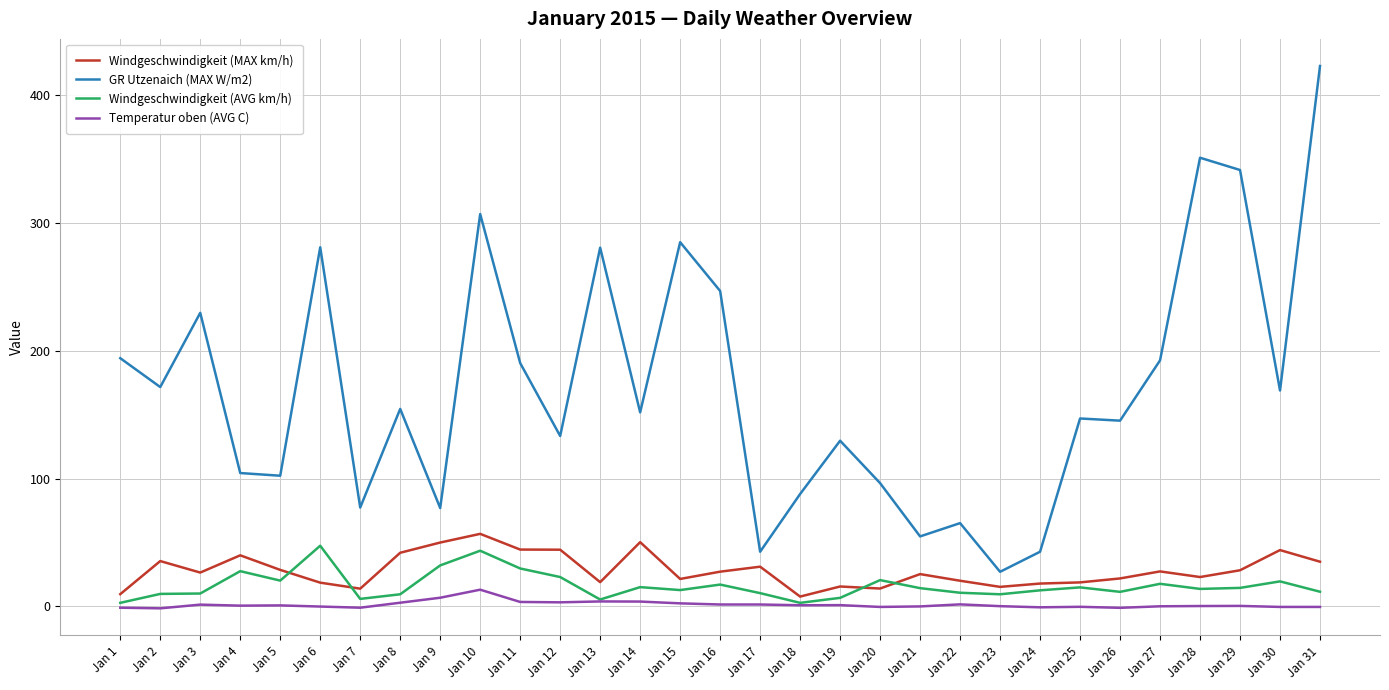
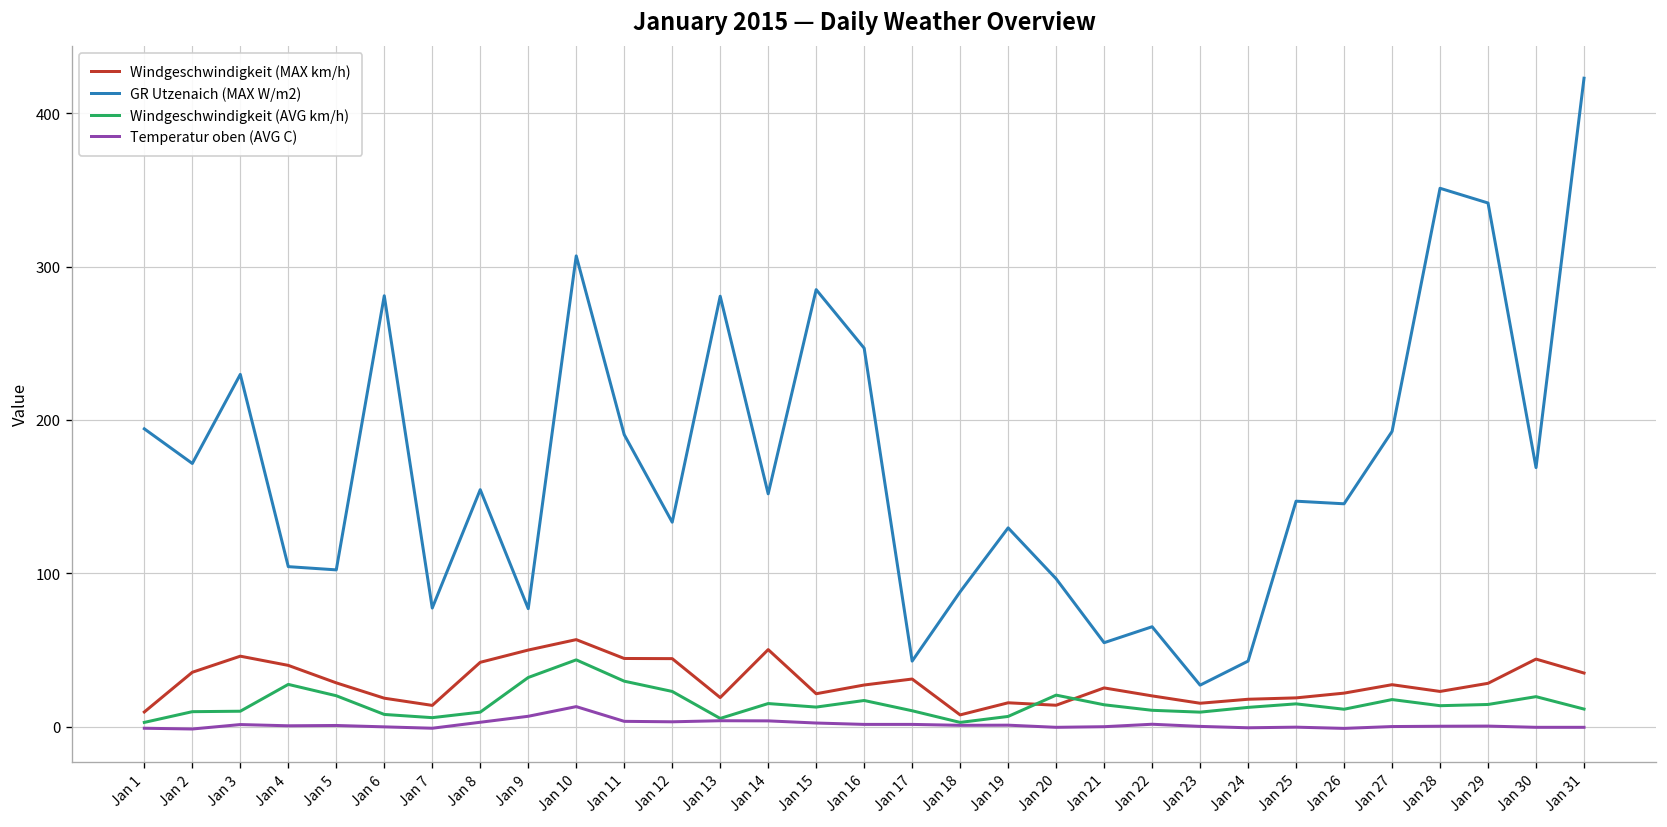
  {
    "Windgeschwindigkeit (MAX km/h)": {
      "Jan 1": 10,
      "Jan 2": 35,
-     "Jan 3": 26,
+     "Jan 3": 46,
      "Jan 4": 40,
      "Jan 5": 29,
      "Jan 6": 19,
      "Jan 7": 14,
      "Jan 8": 42,
      "Jan 9": 50,
      "Jan 10": 57,
      "Jan 11": 44,
      "Jan 12": 44,
      "Jan 13": 19,
      "Jan 14": 50,
      "Jan 15": 21,
      "Jan 16": 27,
      "Jan 17": 31,
      "Jan 18": 8,
      "Jan 19": 16,
      "Jan 20": 14,
      "Jan 21": 25,
      "Jan 22": 20,
      "Jan 23": 15,
      "Jan 24": 18,
      "Jan 25": 19,
      "Jan 26": 22,
      "Jan 27": 27,
      "Jan 28": 23,
      "Jan 29": 28,
      "Jan 30": 44,
      "Jan 31": 35
    },
    "GR Utzenaich (MAX W/m2)": {
      "Jan 1": 194,
      "Jan 2": 172,
      "Jan 3": 230,
      "Jan 4": 104,
      "Jan 5": 102,
      "Jan 6": 281,
      "Jan 7": 77,
      "Jan 8": 155,
      "Jan 9": 77,
      "Jan 10": 307,
      "Jan 11": 190,
      "Jan 12": 133,
      "Jan 13": 281,
      "Jan 14": 152,
      "Jan 15": 285,
      "Jan 16": 247,
      "Jan 17": 43,
      "Jan 18": 88,
      "Jan 19": 130,
      "Jan 20": 96,
      "Jan 21": 55,
      "Jan 22": 65,
      "Jan 23": 27,
      "Jan 24": 43,
      "Jan 25": 147,
      "Jan 26": 145,
      "Jan 27": 193,
      "Jan 28": 351,
      "Jan 29": 342,
      "Jan 30": 169,
      "Jan 31": 423
    },
    "Windgeschwindigkeit (AVG km/h)": {
      "Jan 1": 3,
      "Jan 2": 10,
      "Jan 3": 10,
      "Jan 4": 28,
      "Jan 5": 20,
-     "Jan 6": 47,
+     "Jan 6": 8,
      "Jan 7": 6,
      "Jan 8": 9,
      "Jan 9": 32,
      "Jan 10": 44,
      "Jan 11": 30,
      "Jan 12": 23,
      "Jan 14": 15,
      "Jan 15": 13,
      "Jan 16": 17,
      "Jan 17": 10,
      "Jan 19": 7,
      "Jan 20": 21,
      "Jan 21": 14,
      "Jan 22": 11,
      "Jan 23": 9,
      "Jan 24": 13,
      "Jan 25": 15,
      "Jan 26": 11,
      "Jan 27": 18,
      "Jan 28": 14,
      "Jan 29": 14,
      "Jan 30": 20,
      "Jan 31": 11
    },
    "Temperatur oben (AVG C)": {
      "Jan 1": -1,
      "Jan 2": -2,
      "Jan 3": 1,
      "Jan 4": 1,
      "Jan 5": 1,
      "Jan 6": 0,
      "Jan 7": -1,
      "Jan 8": 3,
      "Jan 9": 7,
      "Jan 10": 13,
      "Jan 11": 3,
      "Jan 12": 3,
      "Jan 14": 4,
      "Jan 15": 2,
      "Jan 16": 1,
      "Jan 17": 1,
      "Jan 19": 1,
      "Jan 20": -1,
      "Jan 21": 0,
      "Jan 22": 2,
      "Jan 23": 0,
      "Jan 24": -1,
      "Jan 25": 0,
      "Jan 26": -1,
      "Jan 27": 0,
      "Jan 28": 0,
      "Jan 29": 0,
      "Jan 30": -1,
      "Jan 31": -1
    }
  }
